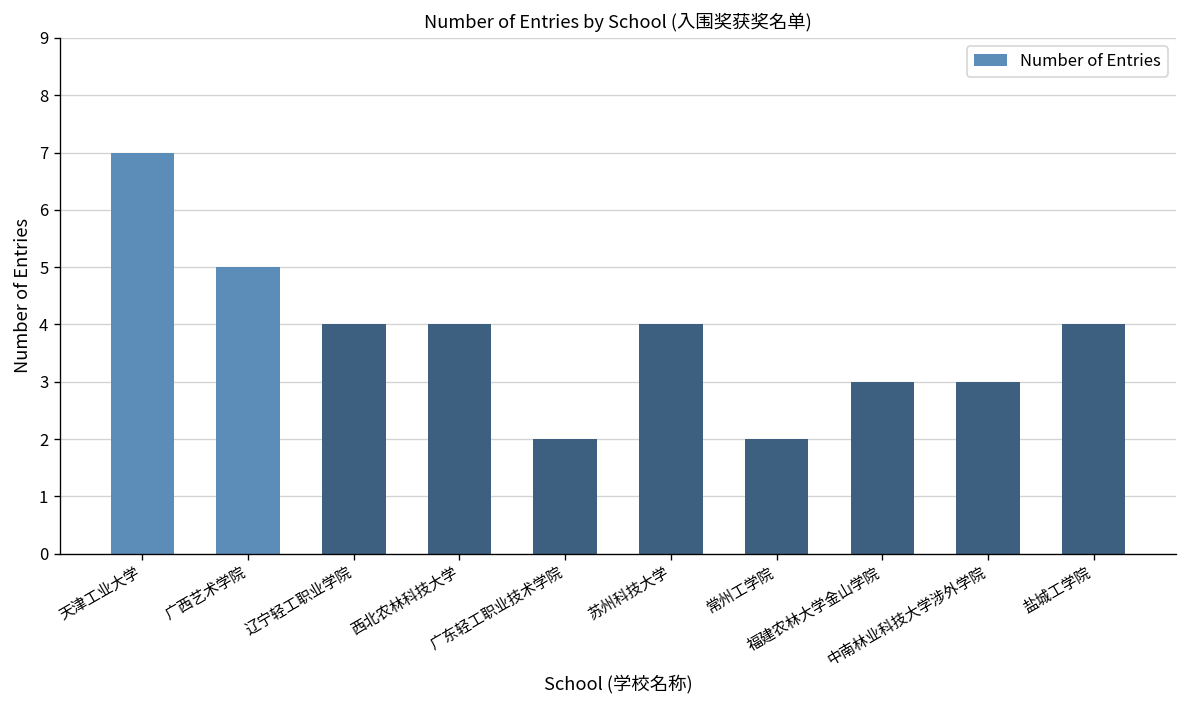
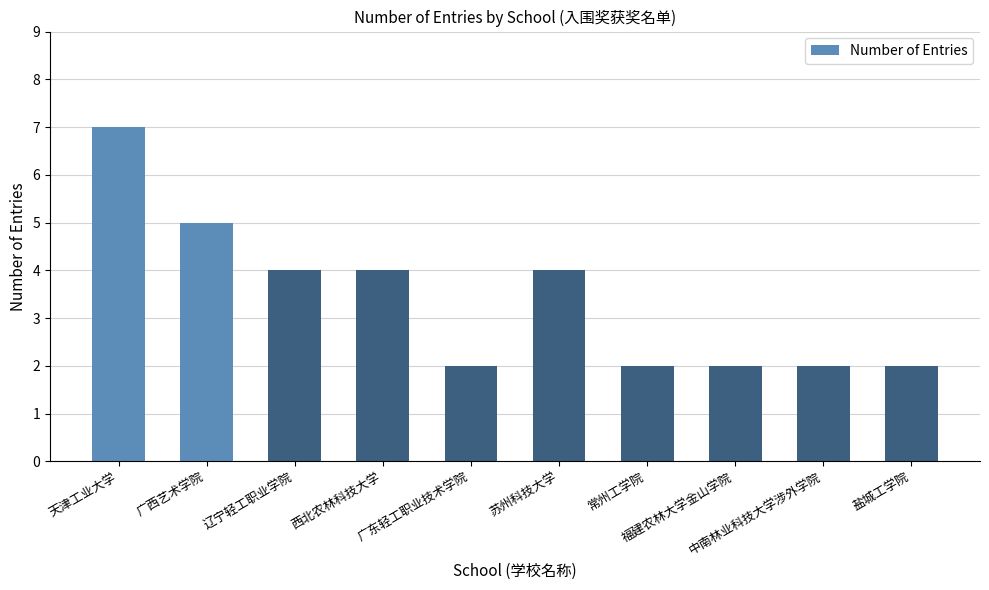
  {
    "天津工业大学": 7,
    "广西艺术学院": 5,
    "辽宁轻工职业学院": 4,
    "西北农林科技大学": 4,
    "广东轻工职业技术学院": 2,
    "苏州科技大学": 4,
    "常州工学院": 2,
-   "福建农林大学金山学院": 3,
-   "中南林业科技大学涉外学院": 3,
-   "盐城工学院": 4
+   "福建农林大学金山学院": 2,
+   "中南林业科技大学涉外学院": 2,
+   "盐城工学院": 2
  }
